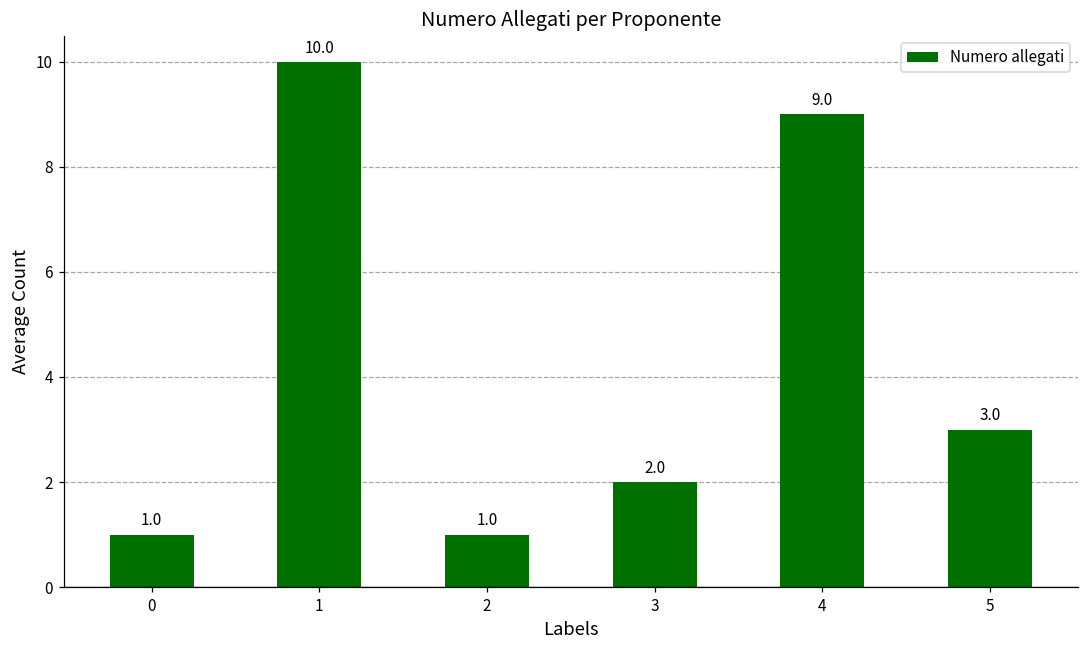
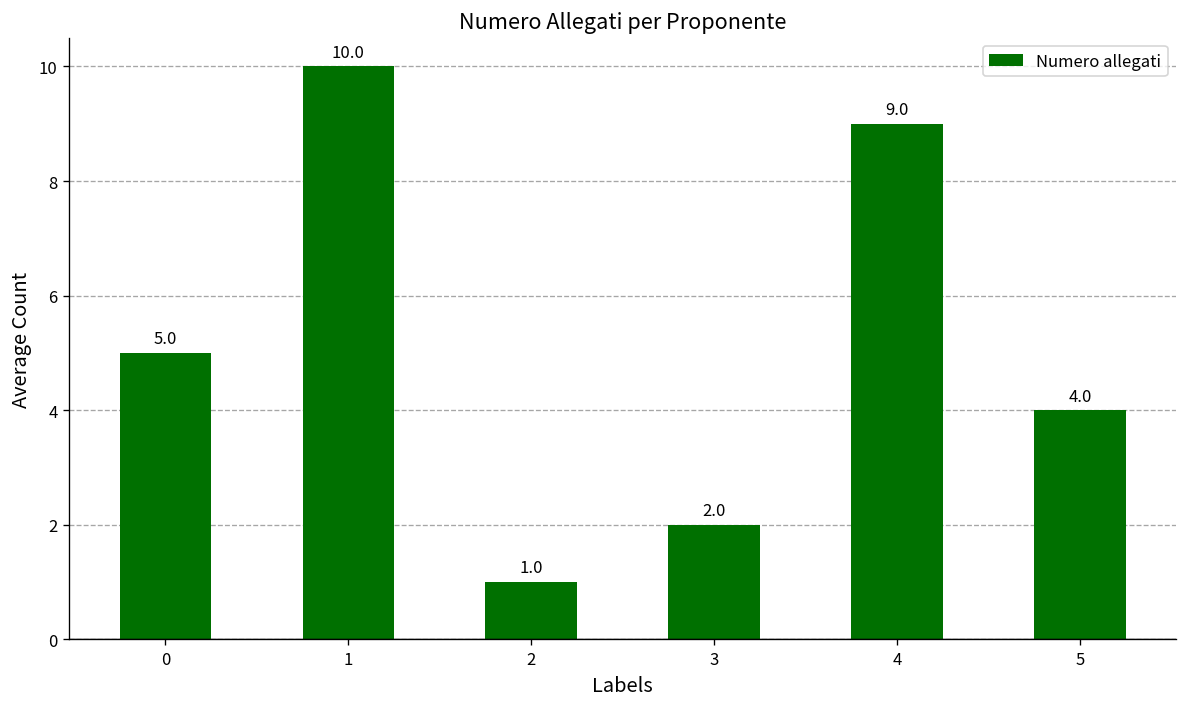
  {
-   "0": 1.0,
+   "0": 5.0,
    "1": 10.0,
    "2": 1.0,
    "3": 2.0,
    "4": 9.0,
-   "5": 3.0
+   "5": 4.0
  }
